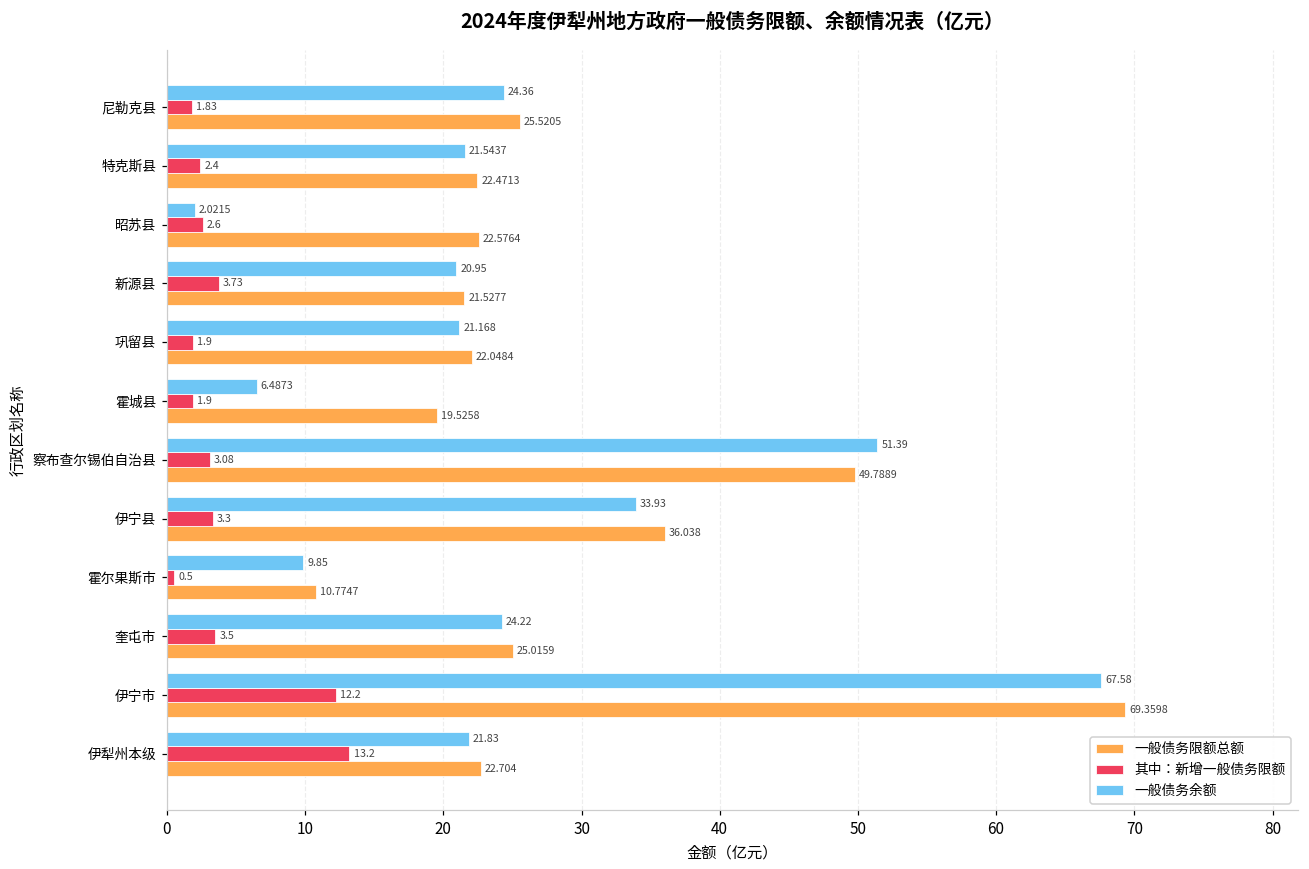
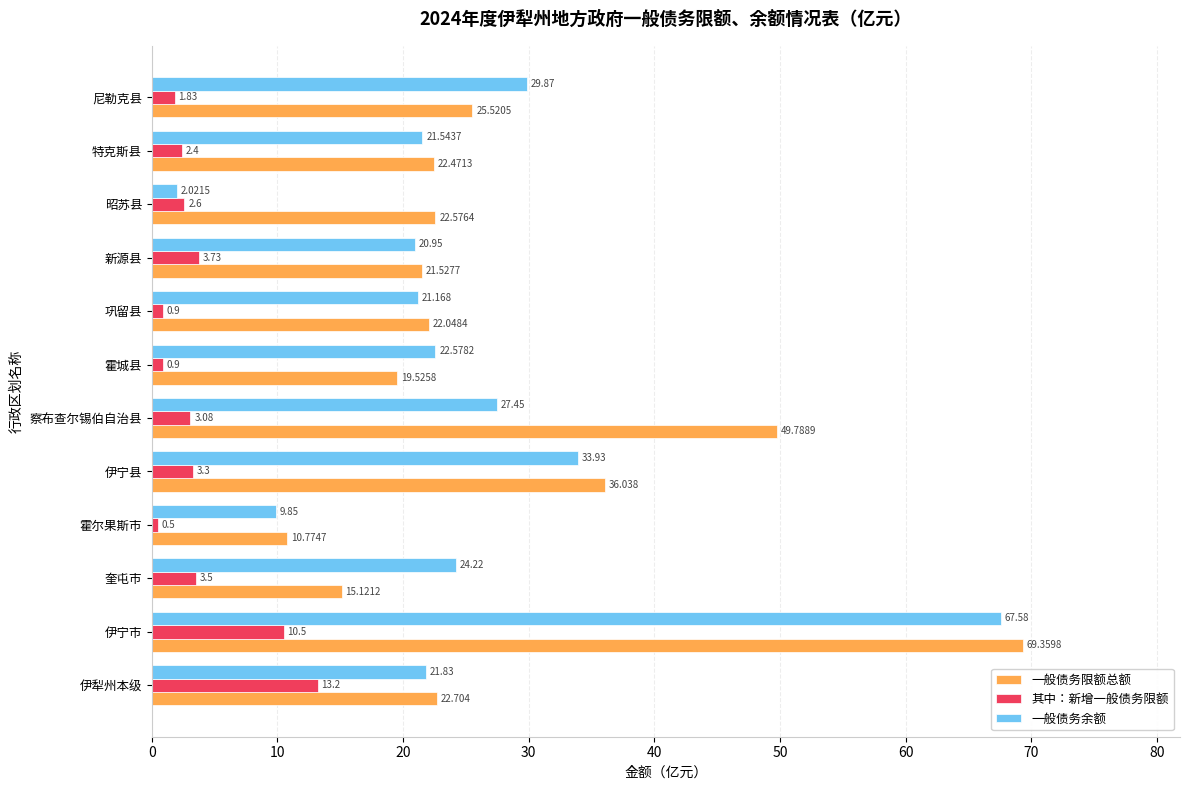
  {
    "一般债务限额总额": {
      "尼勒克县": 25.5205,
      "特克斯县": 22.4713,
      "昭苏县": 22.5764,
      "新源县": 21.5277,
      "巩留县": 22.0484,
      "霍城县": 19.5258,
      "察布查尔锡伯自治县": 49.7889,
      "伊宁县": 36.038,
      "霍尔果斯市": 10.7747,
-     "奎屯市": 25.0159,
+     "奎屯市": 15.1212,
      "伊宁市": 69.3598,
      "伊犁州本级": 22.704
    },
    "其中：新增一般债务限额": {
      "尼勒克县": 1.83,
      "特克斯县": 2.4,
      "昭苏县": 2.6,
      "新源县": 3.73,
-     "巩留县": 1.9,
-     "霍城县": 1.9,
+     "巩留县": 0.9,
+     "霍城县": 0.9,
      "察布查尔锡伯自治县": 3.08,
      "伊宁县": 3.3,
      "霍尔果斯市": 0.5,
      "奎屯市": 3.5,
-     "伊宁市": 12.2,
+     "伊宁市": 10.5,
      "伊犁州本级": 13.2
    },
    "一般债务余额": {
-     "尼勒克县": 24.36,
+     "尼勒克县": 29.87,
      "特克斯县": 21.5437,
      "昭苏县": 2.0215,
      "新源县": 20.95,
      "巩留县": 21.168,
-     "霍城县": 6.4873,
-     "察布查尔锡伯自治县": 51.39,
+     "霍城县": 22.5782,
+     "察布查尔锡伯自治县": 27.45,
      "伊宁县": 33.93,
      "霍尔果斯市": 9.85,
      "奎屯市": 24.22,
      "伊宁市": 67.58,
      "伊犁州本级": 21.83
    }
  }
